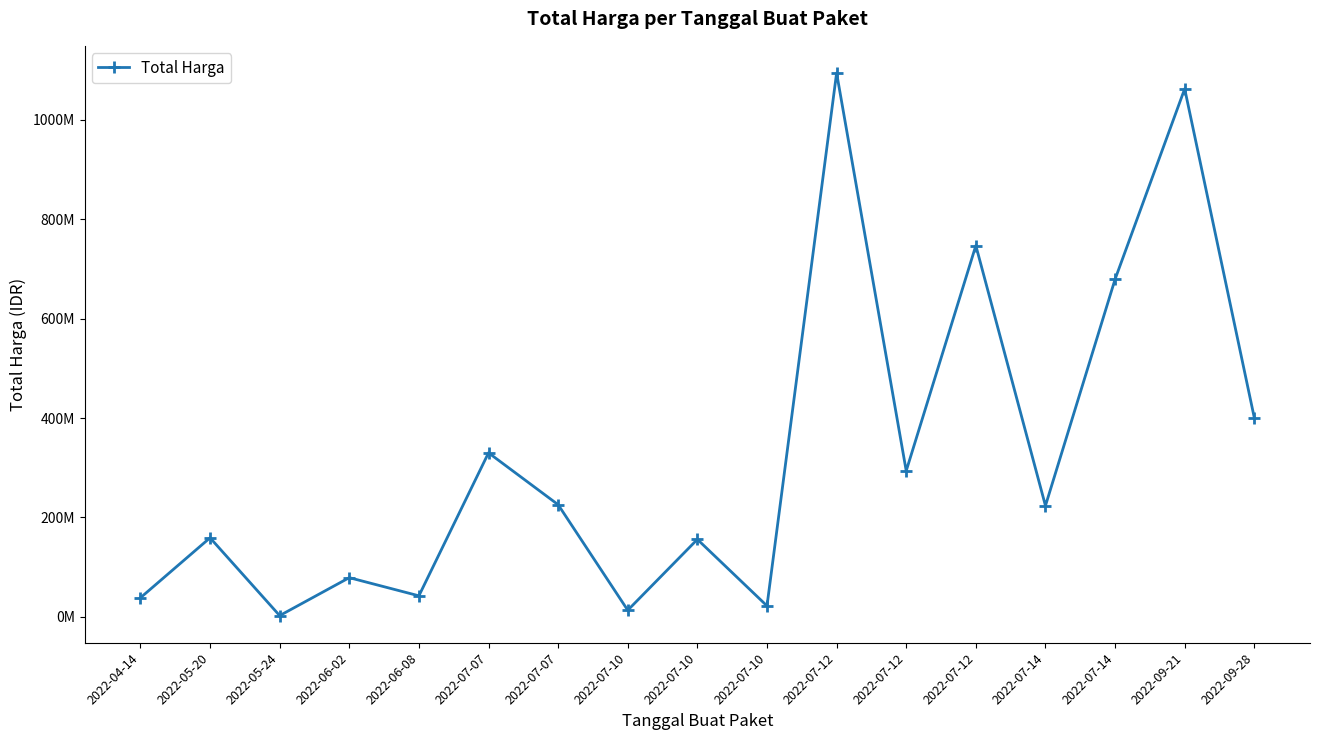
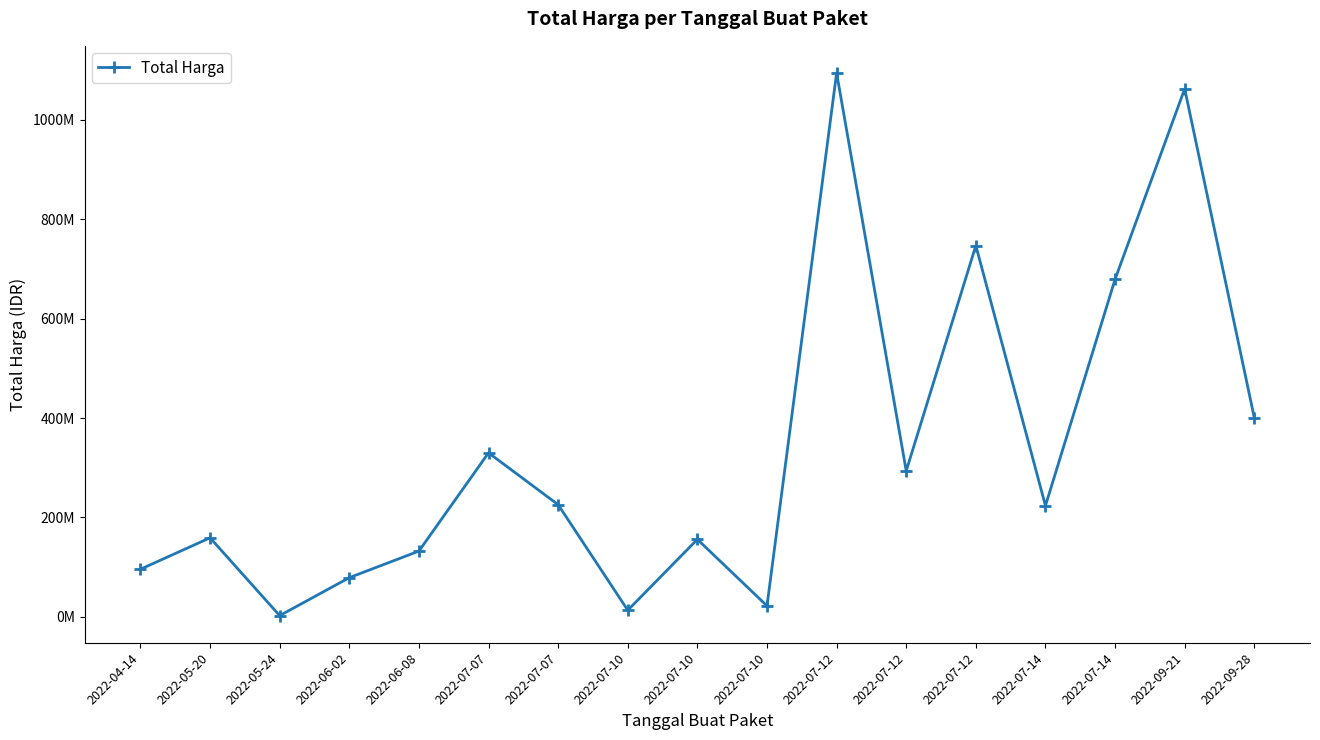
  {
-   "2022-04-14": 40000000,
+   "2022-04-14": 100000000,
    "2022-05-20": 160000000,
    "2022-05-24": 0,
    "2022-06-02": 80000000,
-   "2022-06-08": 40000000,
+   "2022-06-08": 130000000,
    "2022-09-21": 1060000000,
    "2022-09-28": 400000000
  }
